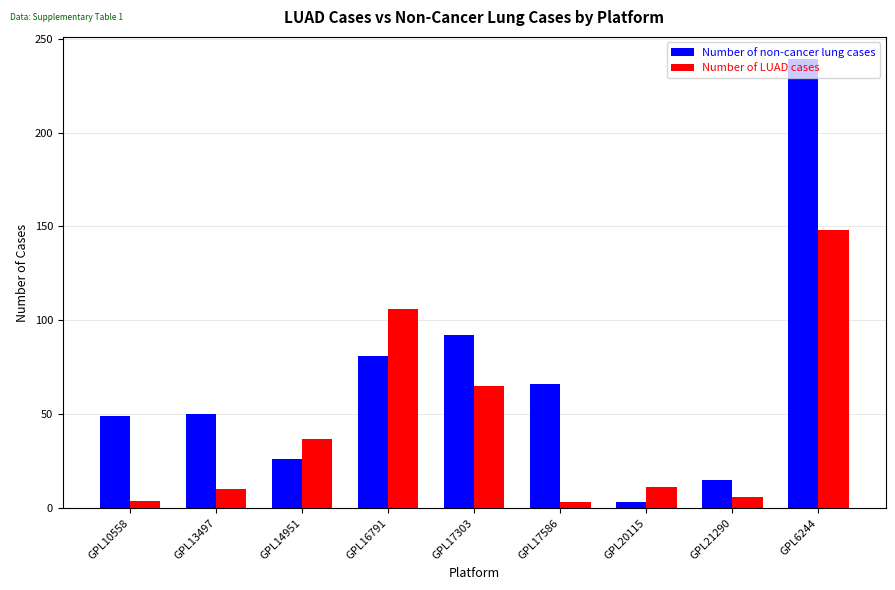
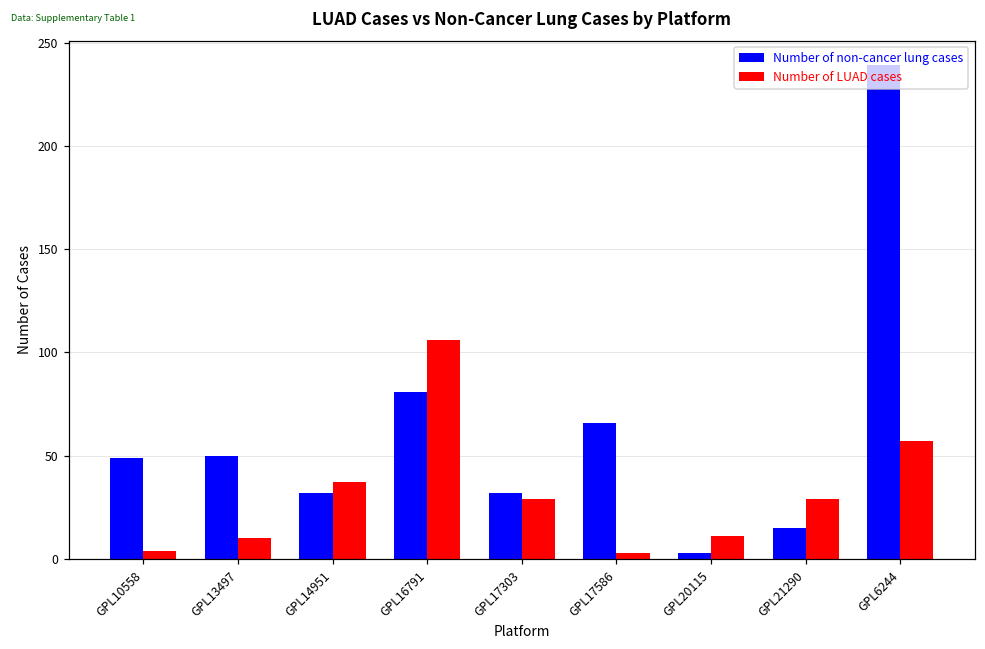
  {
    "Number of non-cancer lung cases": {
      "GPL10558": 49,
      "GPL13497": 50,
-     "GPL14951": 26,
+     "GPL14951": 32,
      "GPL16791": 81,
-     "GPL17303": 92,
+     "GPL17303": 32,
      "GPL17586": 66,
      "GPL20115": 3,
      "GPL21290": 15
    },
    "Number of LUAD cases": {
      "GPL10558": 4,
      "GPL13497": 10,
      "GPL14951": 37,
      "GPL16791": 106,
-     "GPL17303": 65,
+     "GPL17303": 29,
      "GPL17586": 3,
      "GPL20115": 11,
-     "GPL21290": 6,
-     "GPL6244": 148
+     "GPL21290": 29,
+     "GPL6244": 57
    }
  }
